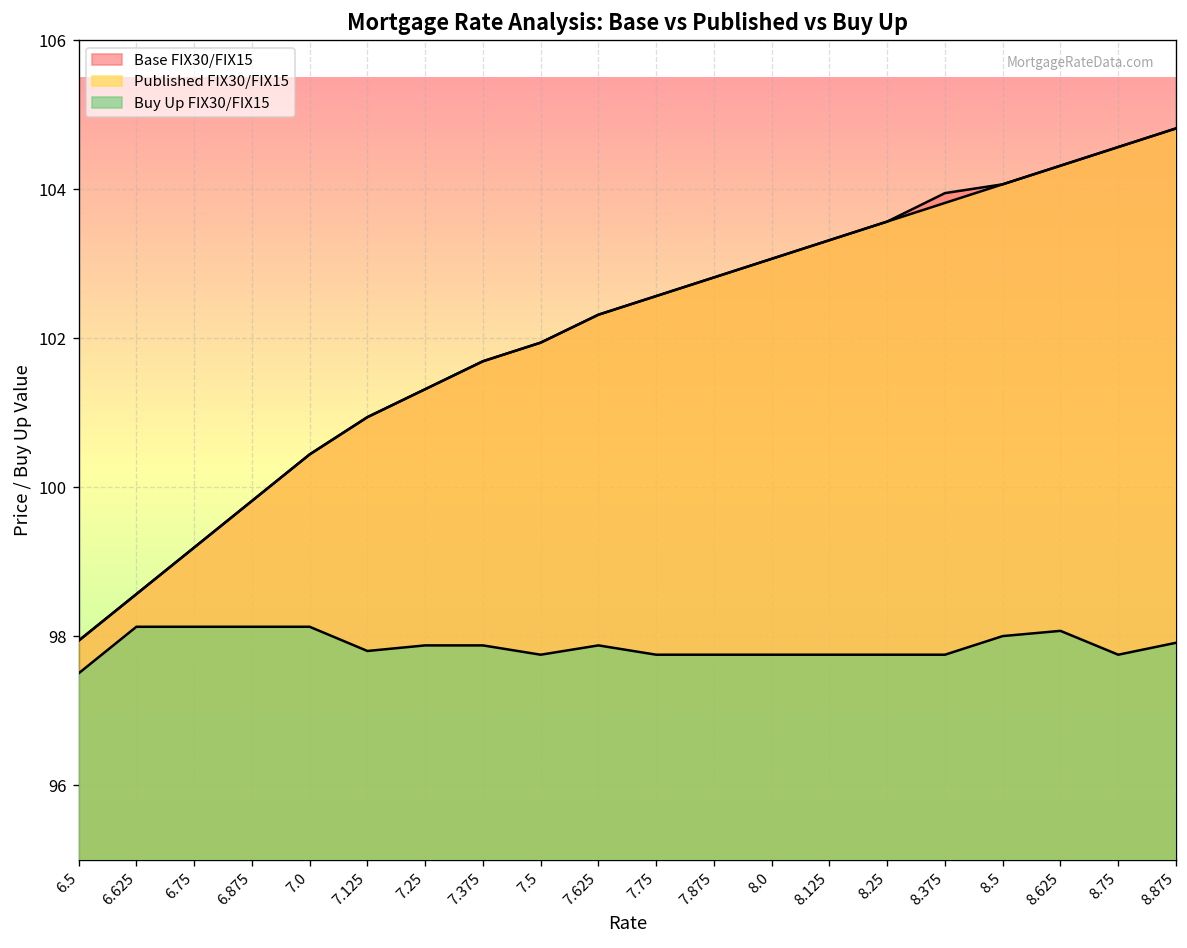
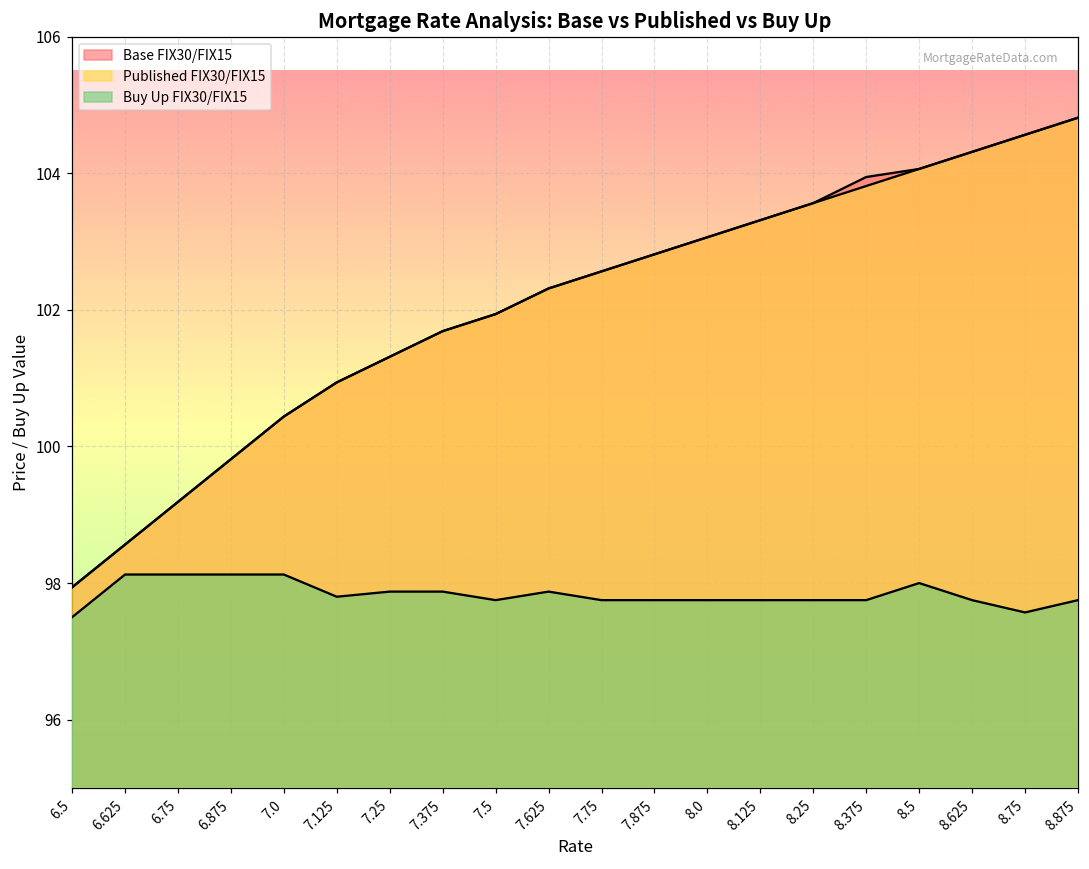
  {
    "Base FIX30/FIX15": {
      "8.375": 103.9
    },
    "Published FIX30/FIX15": {
      "8.375": 103.8
    },
    "Buy Up FIX30/FIX15": {
      "6.5": 97.5,
      "6.625": 98.1,
      "6.75": 98.1,
      "6.875": 98.1,
      "7.0": 98.1,
      "7.125": 97.8,
      "7.25": 97.9,
      "7.375": 97.9,
      "7.5": 97.8,
      "7.625": 97.9,
      "7.75": 97.8,
      "7.875": 97.8,
      "8.0": 97.8,
      "8.125": 97.8,
      "8.25": 97.8,
      "8.375": 97.8,
      "8.5": 98.0,
-     "8.625": 98.1,
-     "8.75": 97.8,
-     "8.875": 97.9
+     "8.625": 97.8,
+     "8.75": 97.6,
+     "8.875": 97.8
    }
  }
